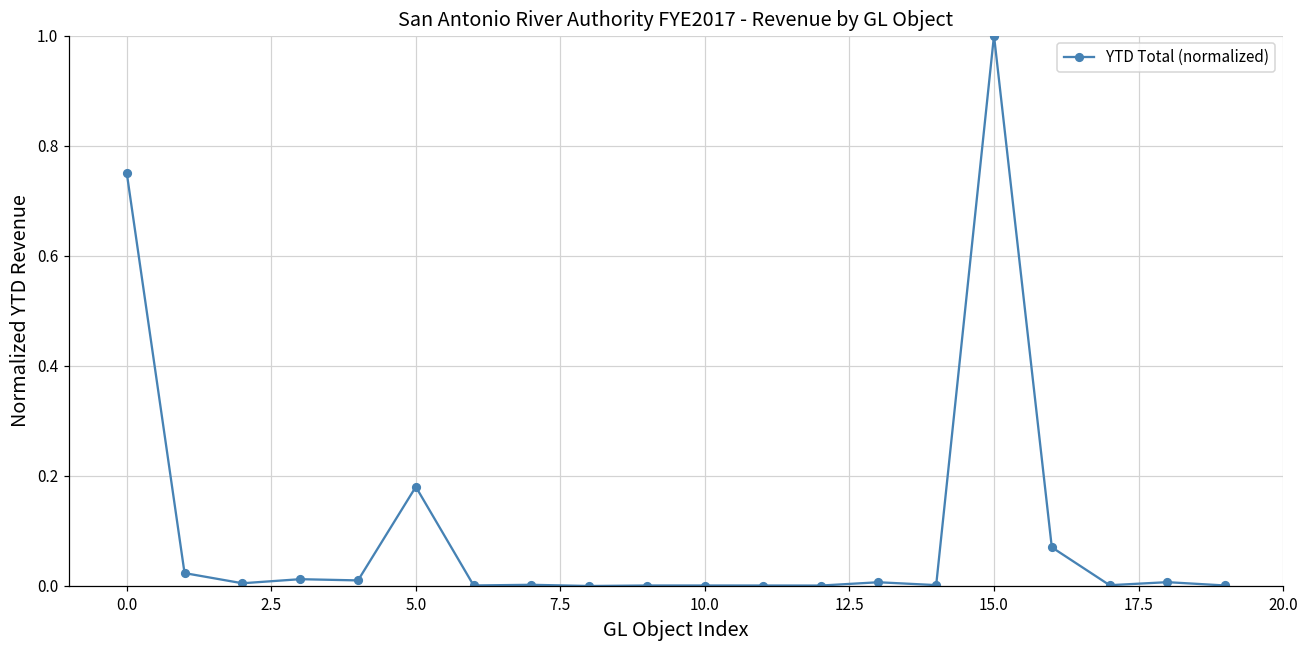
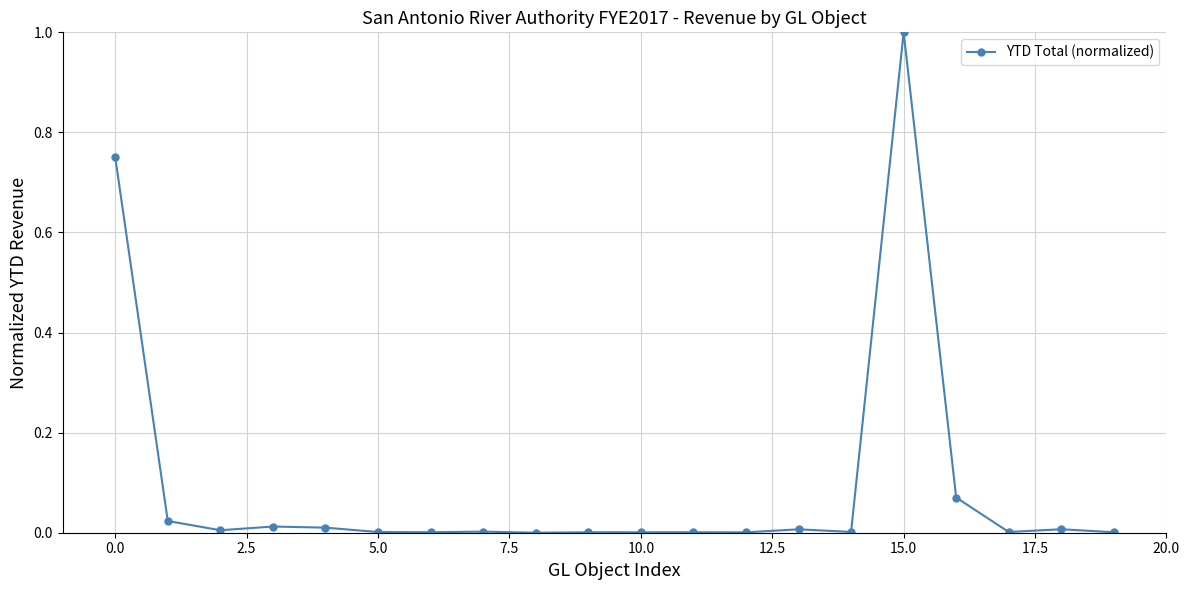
  {
    "0.0": 0.75,
-   "5.0": 0.18,
+   "5.0": 0.00,
    "10.0": 0.00,
    "15.0": 1.00
  }
